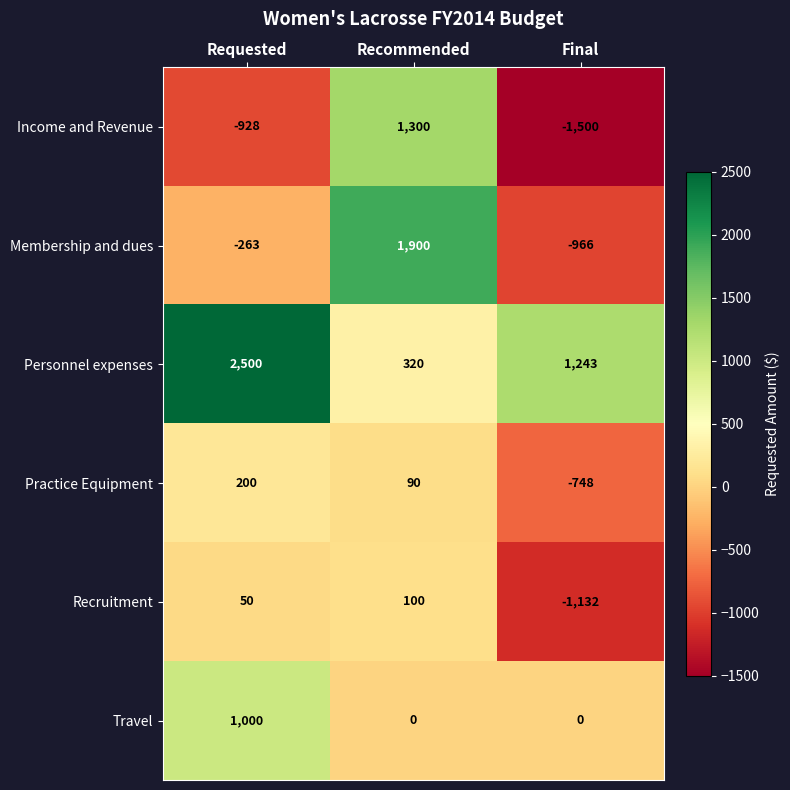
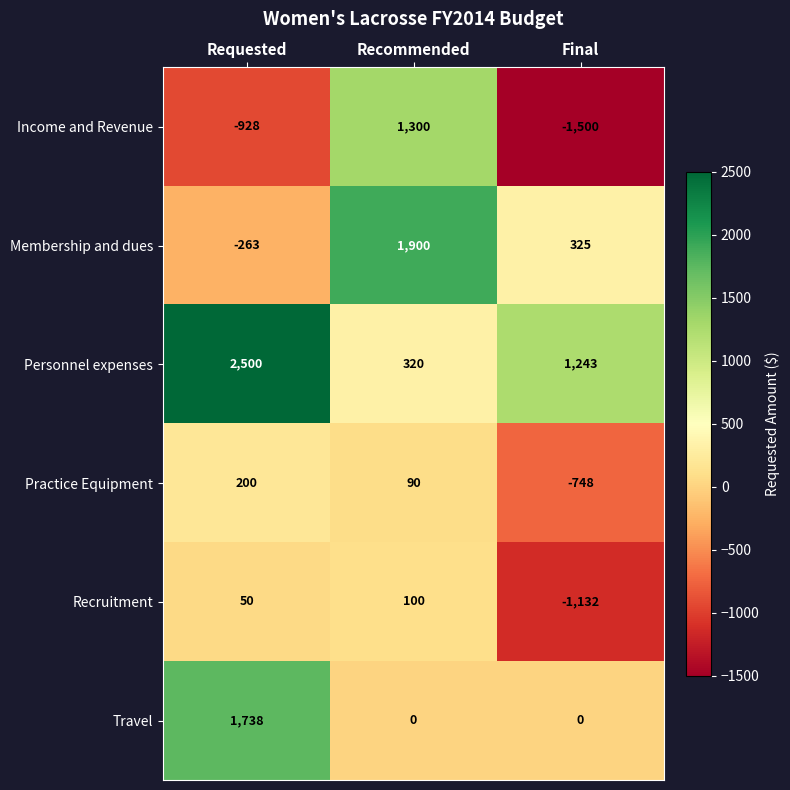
  {
    "Income and Revenue": {
      "Requested": "-928",
      "Recommended": "1,300",
      "Final": "-1,500"
    },
    "Membership and dues": {
      "Requested": "-263",
      "Recommended": "1,900",
-     "Final": "-966"
+     "Final": "325"
    },
    "Personnel expenses": {
      "Requested": "2,500",
      "Recommended": "320",
      "Final": "1,243"
    },
    "Practice Equipment": {
      "Requested": "200",
      "Recommended": "90",
      "Final": "-748"
    },
    "Recruitment": {
      "Requested": "50",
      "Recommended": "100",
      "Final": "-1,132"
    },
    "Travel": {
-     "Requested": "1,000",
+     "Requested": "1,738",
      "Recommended": "0",
      "Final": "0"
    }
  }
